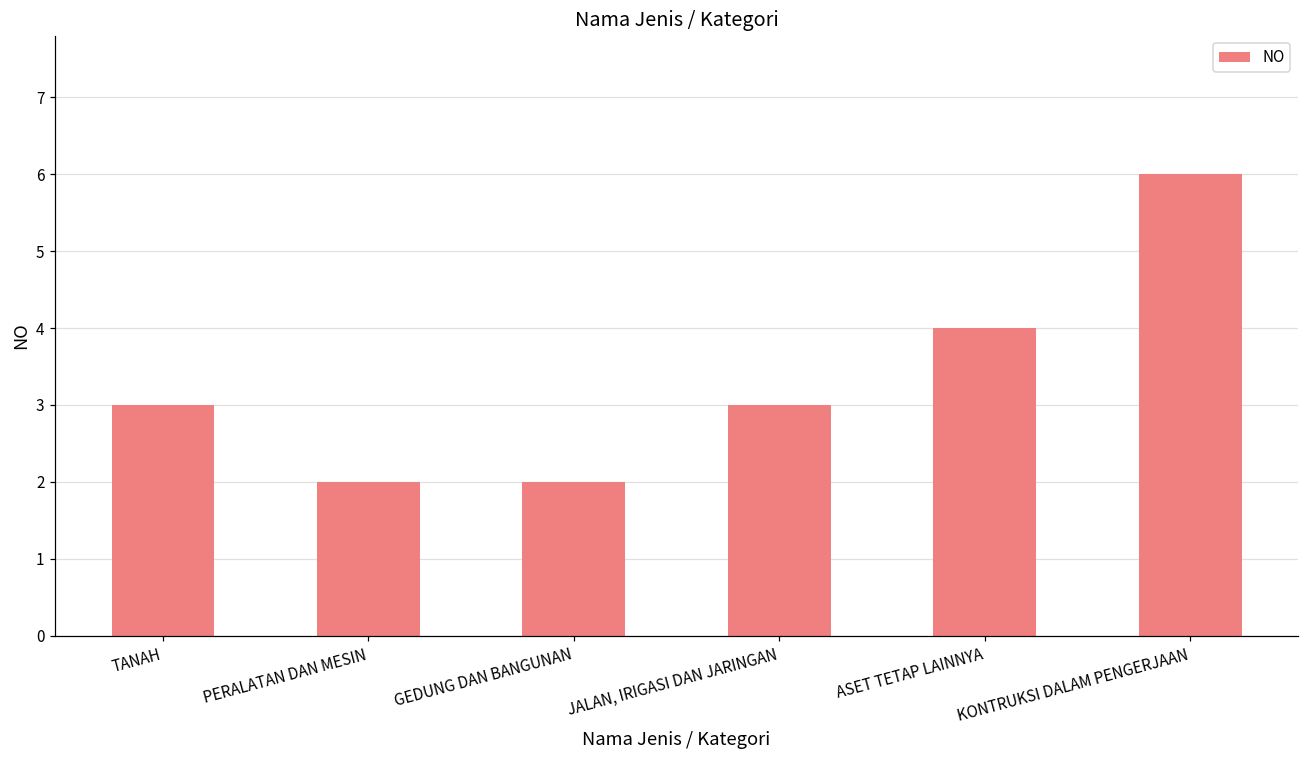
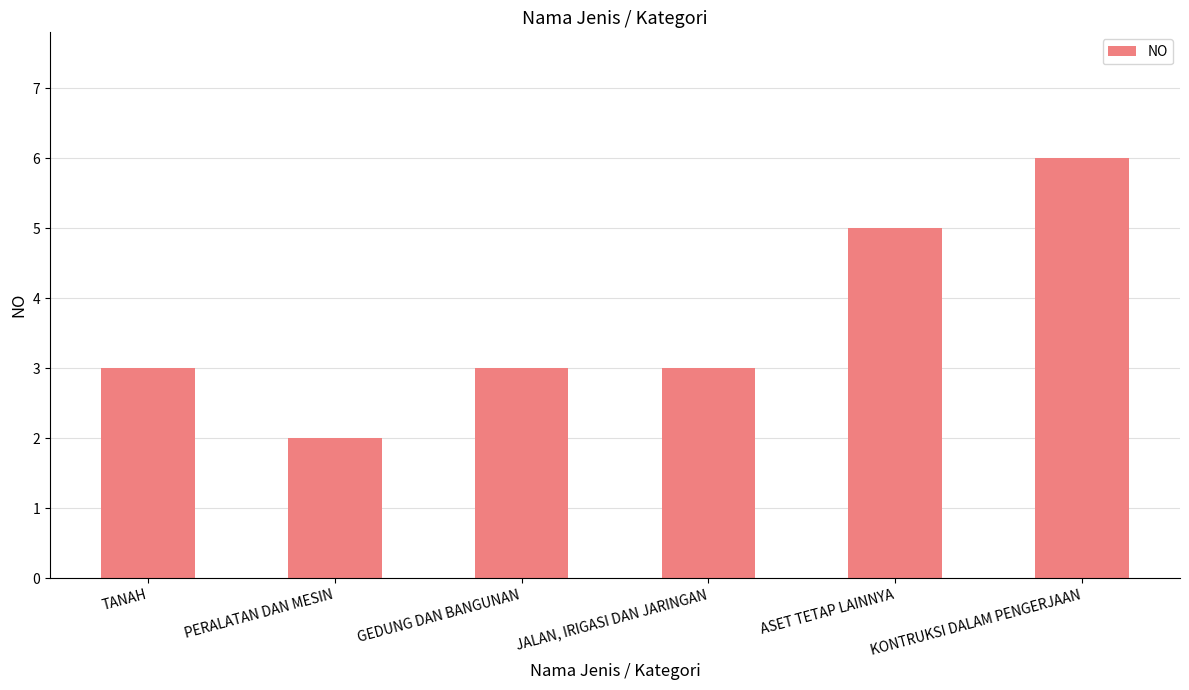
  {
    "TANAH": 3,
    "PERALATAN DAN MESIN": 2,
-   "GEDUNG DAN BANGUNAN": 2,
+   "GEDUNG DAN BANGUNAN": 3,
    "JALAN, IRIGASI DAN JARINGAN": 3,
-   "ASET TETAP LAINNYA": 4,
+   "ASET TETAP LAINNYA": 5,
    "KONTRUKSI DALAM PENGERJAAN": 6
  }
